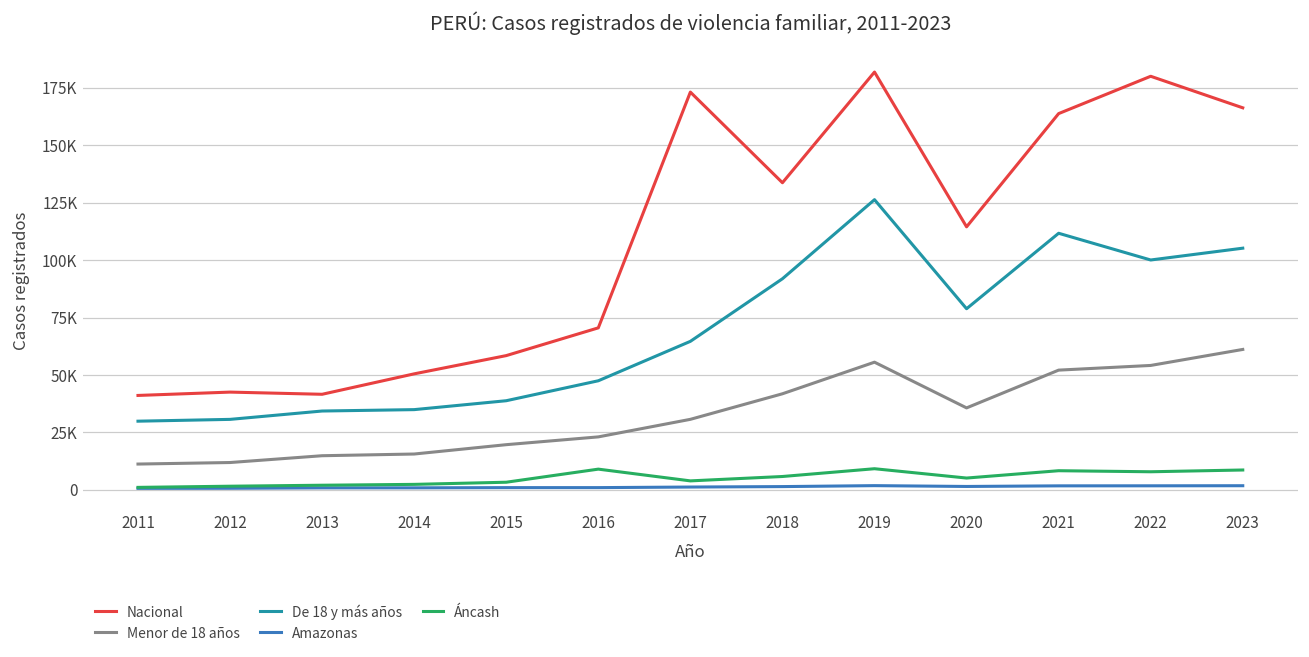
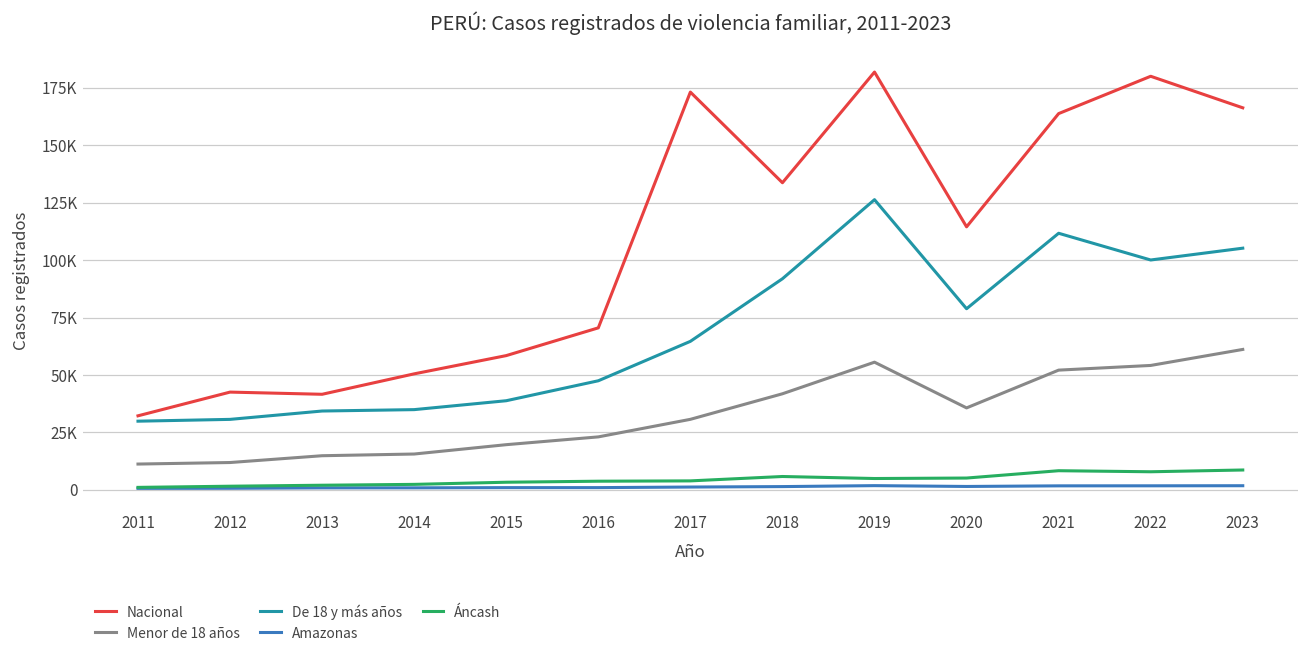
  {
    "Nacional": {
-     "2011": 41000,
+     "2011": 32000,
      "2012": 43000,
      "2013": 42000,
      "2014": 50000,
      "2015": 58000,
      "2016": 71000,
      "2017": 173000,
      "2018": 134000,
      "2019": 182000,
      "2020": 114000,
      "2021": 164000,
      "2022": 180000,
      "2023": 166000
    },
    "Menor de 18 años": {
      "2011": 11000,
      "2012": 12000,
      "2013": 15000,
      "2014": 16000,
      "2015": 20000,
      "2016": 23000,
      "2017": 31000,
      "2018": 42000,
      "2019": 56000,
      "2020": 36000,
      "2021": 52000,
      "2022": 54000,
      "2023": 61000
    },
    "Áncash": {
      "2014": 2000,
      "2015": 3000,
-     "2016": 9000,
+     "2016": 4000,
      "2017": 4000,
      "2018": 6000,
-     "2019": 9000,
+     "2019": 5000,
      "2020": 5000,
      "2021": 8000,
      "2022": 8000,
      "2023": 9000
    }
  }
